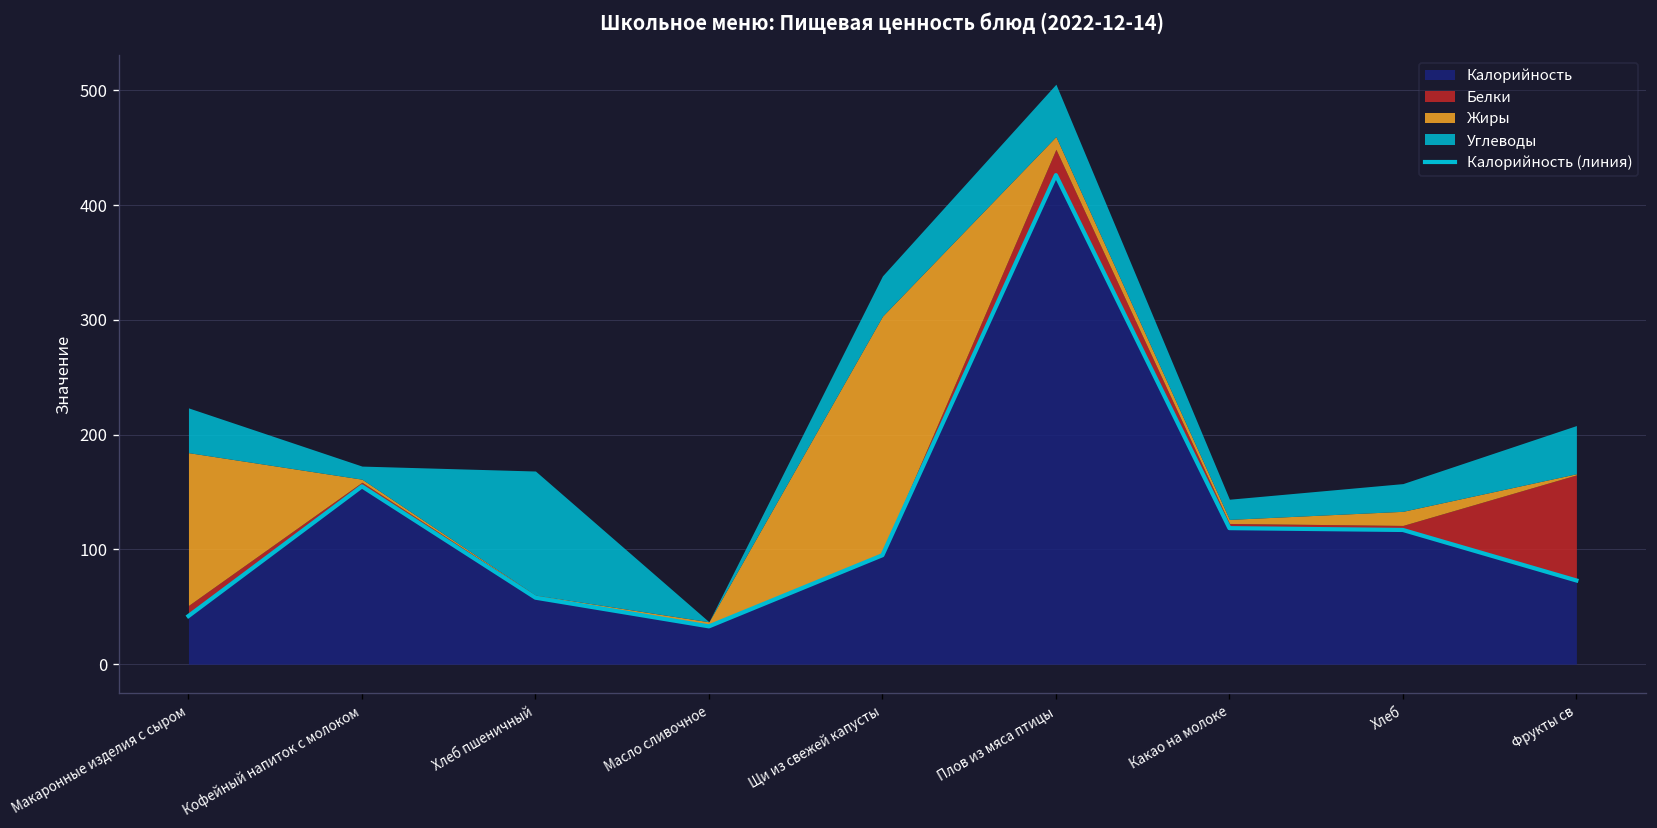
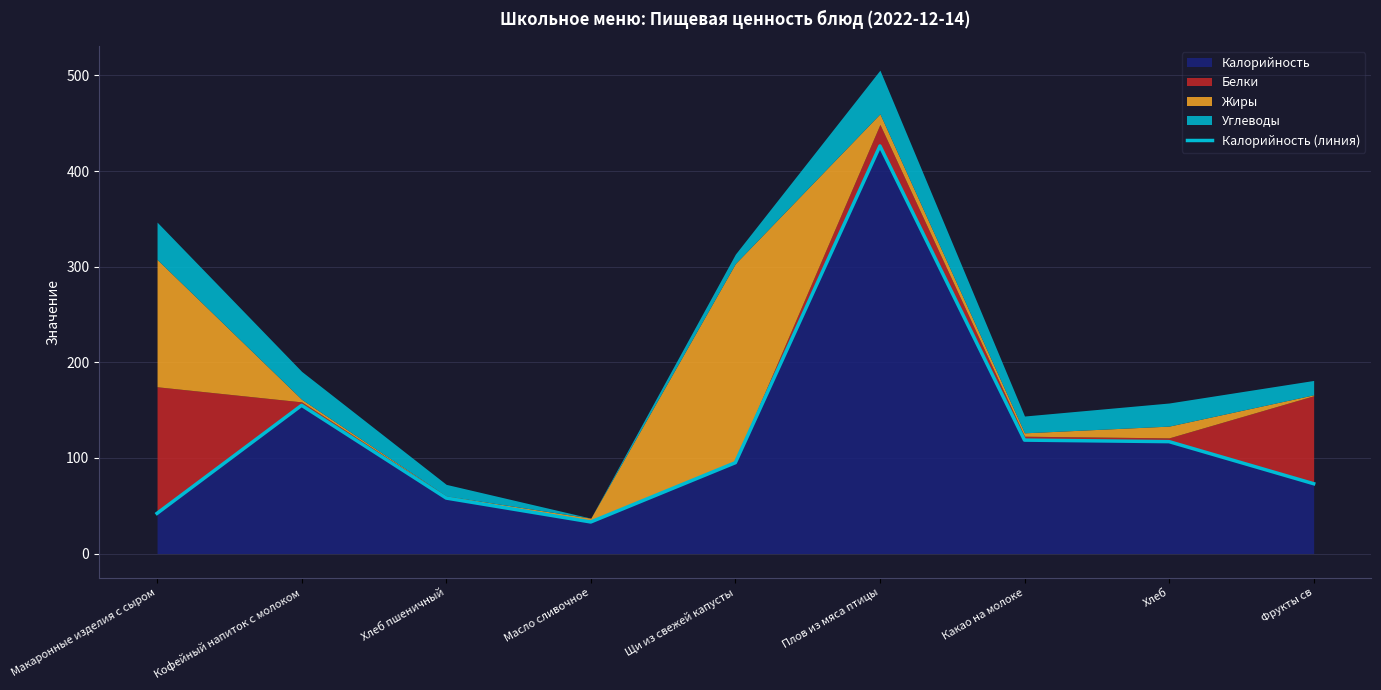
  {
    "Калорийность": {
      "Макаронные изделия с сыром": 40,
      "Кофейный напиток с молоком": 160,
      "Плов из мяса птицы": 430,
      "Какао на молоке": 120,
      "Хлеб": 120,
      "Фрукты св": 70
    },
    "Белки": {
-     "Макаронные изделия с сыром": 10,
+     "Макаронные изделия с сыром": 130,
      "Кофейный напиток с молоком": 0,
      "Плов из мяса птицы": 20,
      "Какао на молоке": 0,
      "Хлеб": 0
    },
    "Жиры": {
      "Макаронные изделия с сыром": 130,
      "Кофейный напиток с молоком": 0,
      "Щи из свежей капусты": 210,
      "Плов из мяса птицы": 10,
      "Какао на молоке": 0,
      "Хлеб": 10
    },
    "Углеводы": {
      "Макаронные изделия с сыром": 40,
-     "Кофейный напиток с молоком": 10,
-     "Хлеб пшеничный": 110,
-     "Щи из свежей капусты": 40,
+     "Кофейный напиток с молоком": 30,
+     "Хлеб пшеничный": 10,
+     "Щи из свежей капусты": 10,
      "Плов из мяса птицы": 50,
      "Какао на молоке": 20,
      "Хлеб": 20,
-     "Фрукты св": 40
+     "Фрукты св": 20
    }
  }
